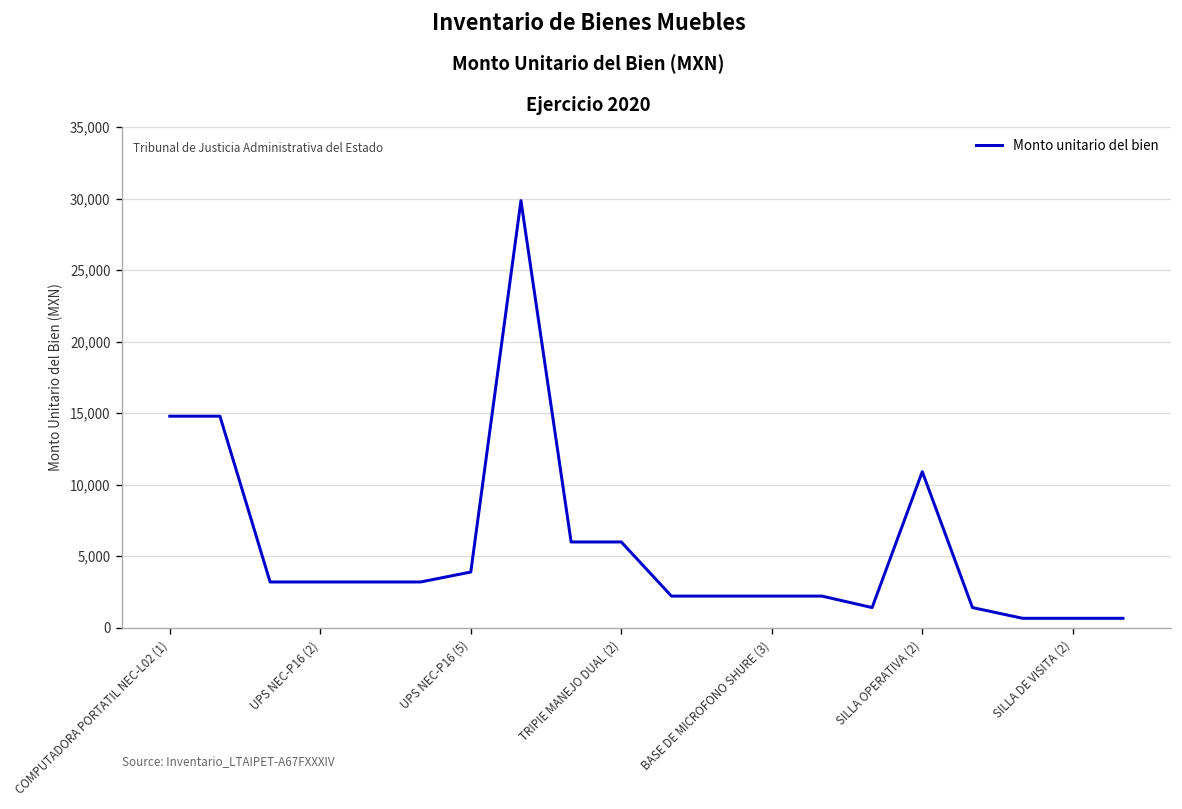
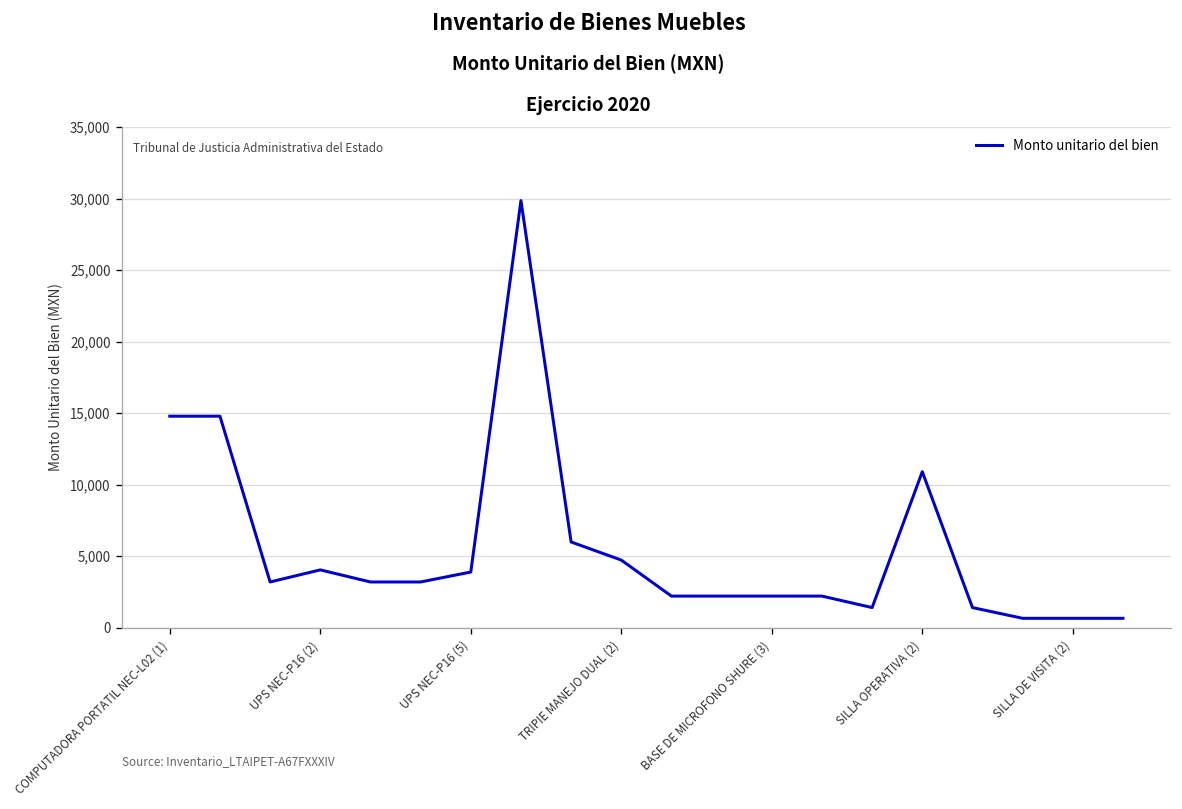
  {
    "COMPUTADORA PORTATIL NEC-L02 (1)": "14,800",
-   "UPS NEC-P16 (2)": "3,200",
+   "UPS NEC-P16 (2)": "4,000",
    "UPS NEC-P16 (5)": "3,900",
-   "TRIPIE MANEJO DUAL (2)": "6,000",
+   "TRIPIE MANEJO DUAL (2)": "4,700",
    "BASE DE MICROFONO SHURE (3)": "2,200",
    "SILLA OPERATIVA (2)": "10,900",
    "SILLA DE VISITA (2)": "600"
  }
